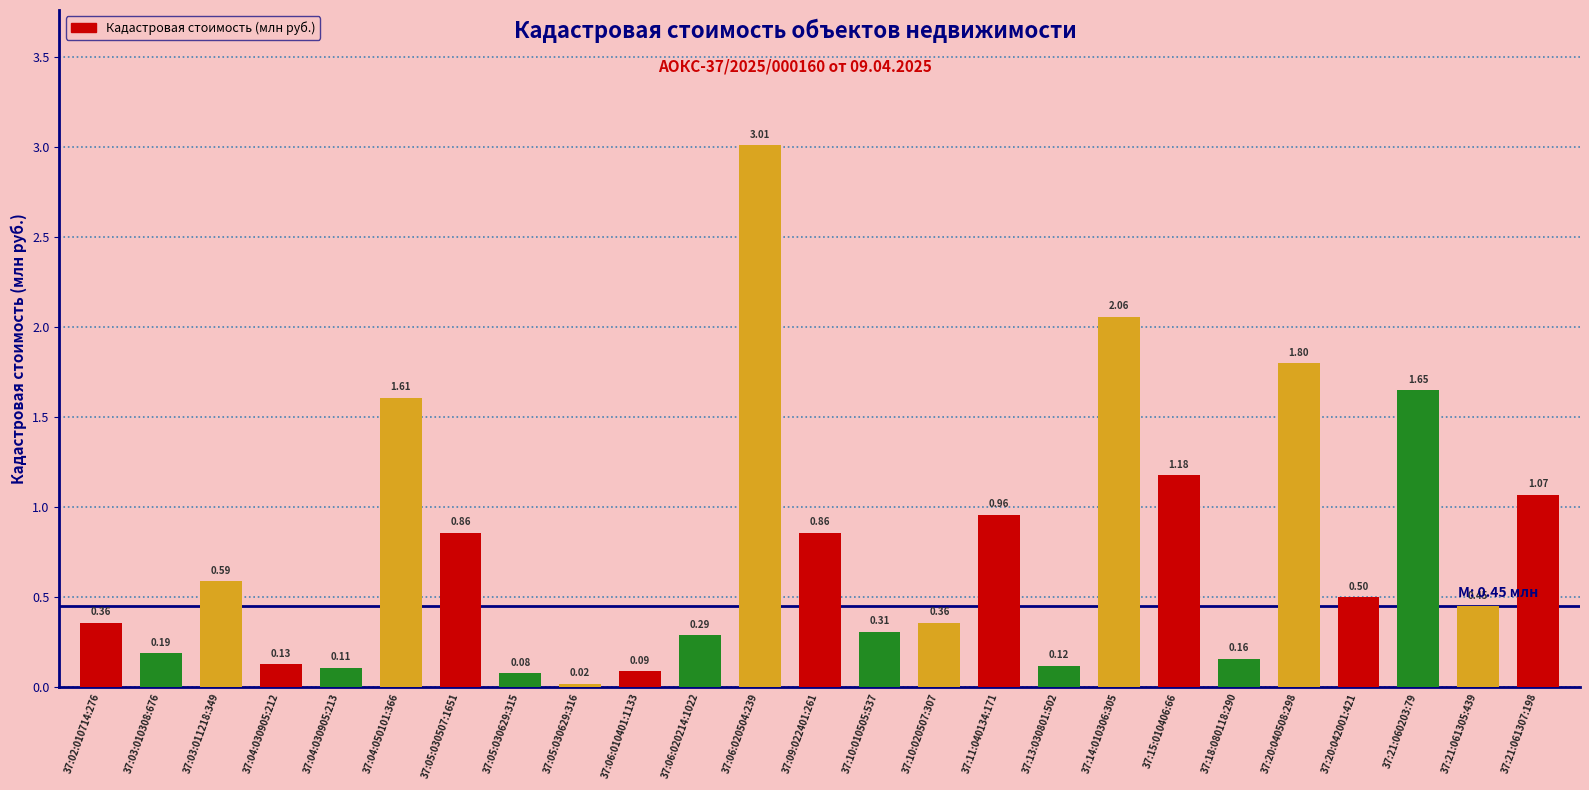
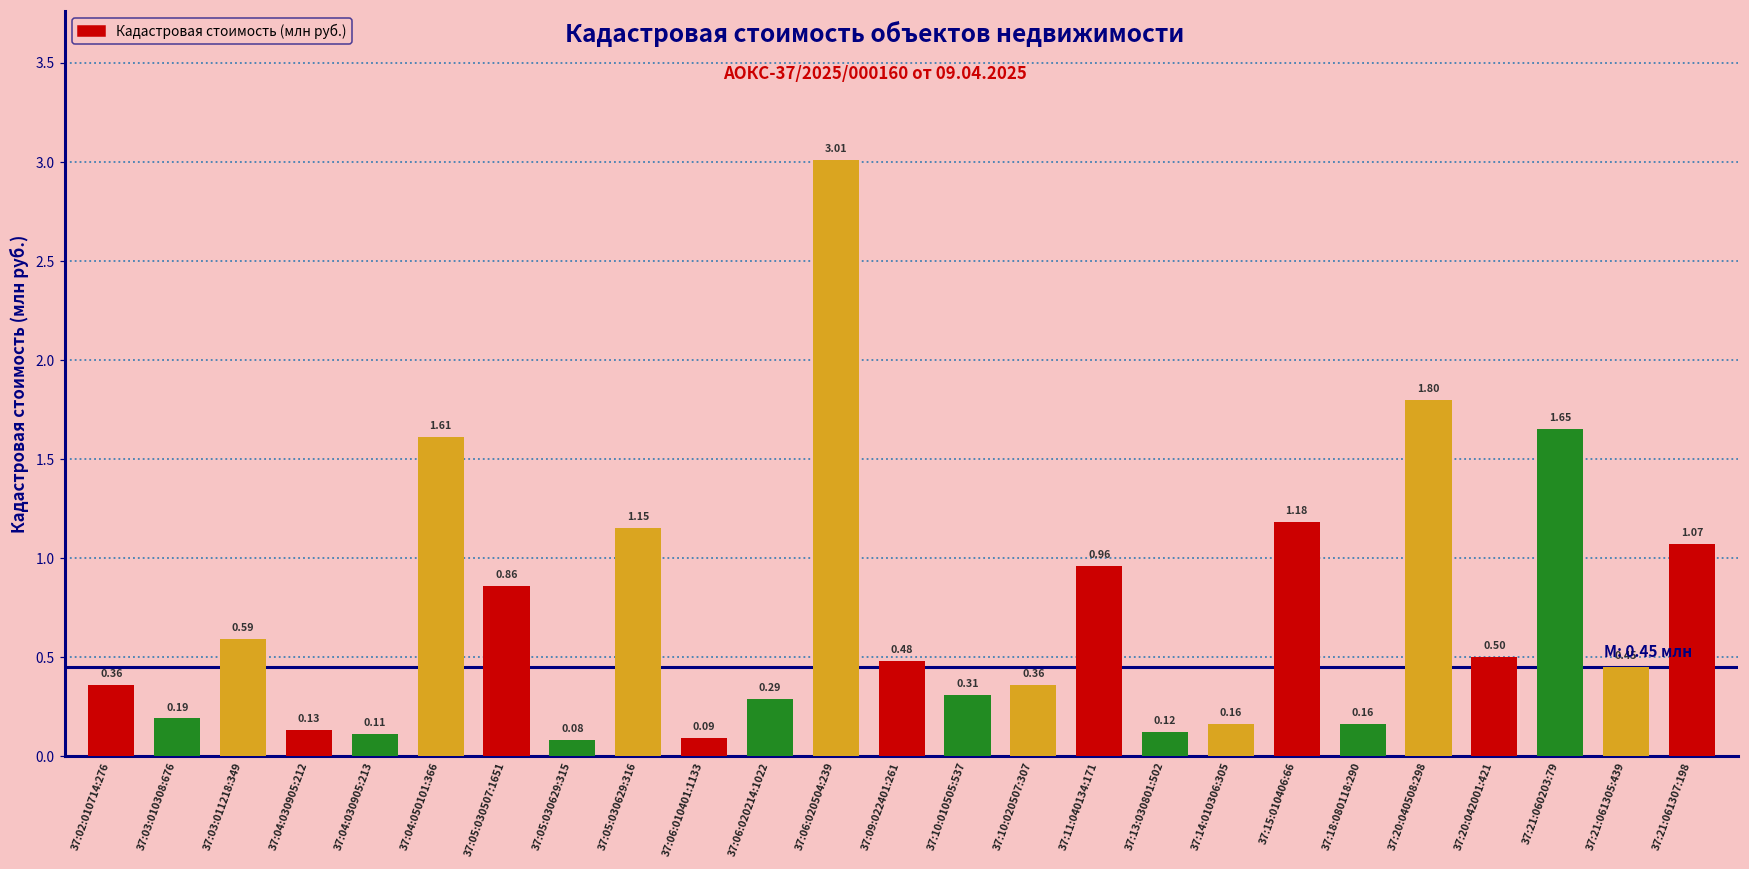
  {
    "37:02:010714:276": 0.36,
    "37:03:010308:676": 0.19,
    "37:03:011218:349": 0.59,
    "37:04:030905:212": 0.13,
    "37:04:030905:213": 0.11,
    "37:04:050101:366": 1.61,
    "37:05:030507:1651": 0.86,
    "37:05:030629:315": 0.08,
-   "37:05:030629:316": 0.02,
+   "37:05:030629:316": 1.15,
    "37:06:010401:1133": 0.09,
    "37:06:020214:1022": 0.29,
    "37:06:020504:239": 3.01,
-   "37:09:022401:261": 0.86,
+   "37:09:022401:261": 0.48,
    "37:10:010505:537": 0.31,
    "37:10:020507:307": 0.36,
    "37:11:040134:171": 0.96,
    "37:13:030801:502": 0.12,
-   "37:14:010306:305": 2.06,
+   "37:14:010306:305": 0.16,
    "37:15:010406:66": 1.18,
    "37:18:080118:290": 0.16,
    "37:20:040508:298": 1.80,
    "37:20:042001:421": 0.50,
    "37:21:060203:79": 1.65,
    "37:21:061307:198": 1.07
  }
